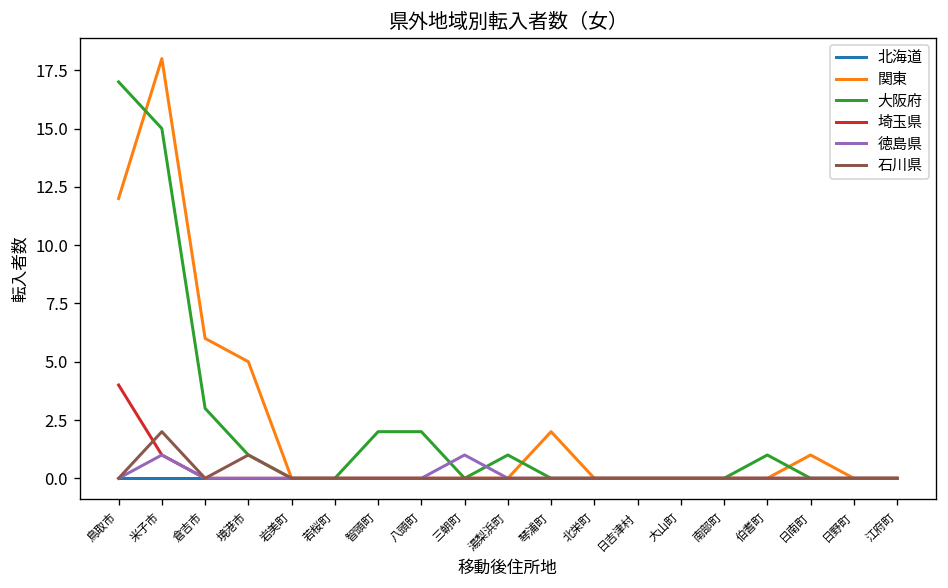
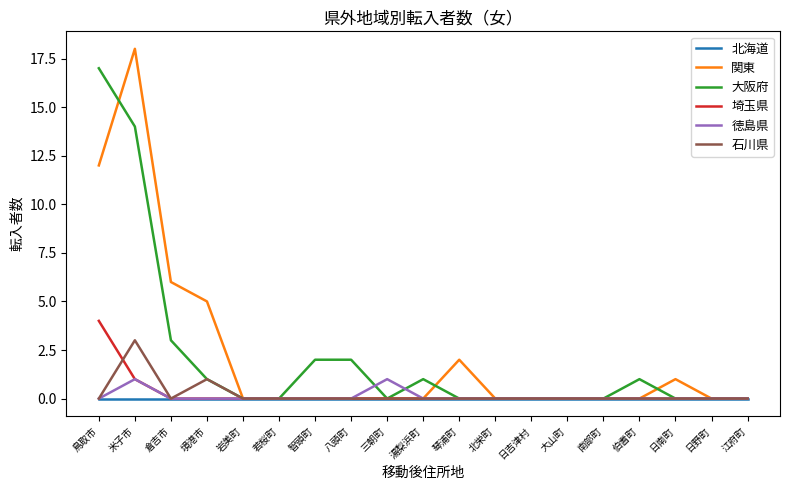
  {
    "北海道": {
      "米子市": 0
    },
    "関東": {
      "鳥取市": 12,
      "米子市": 18,
      "倉吉市": 6,
      "境港市": 5,
      "琴浦町": 2,
      "日南町": 1
    },
    "大阪府": {
      "鳥取市": 17,
-     "米子市": 15,
+     "米子市": 14,
      "倉吉市": 3,
      "智頭町": 2,
      "八頭町": 2,
      "湯梨浜町": 1,
      "伯耆町": 1
    },
    "埼玉県": {
      "鳥取市": 4
    },
    "徳島県": {
      "三朝町": 1
    },
    "石川県": {
-     "米子市": 2
+     "米子市": 3
    }
  }
